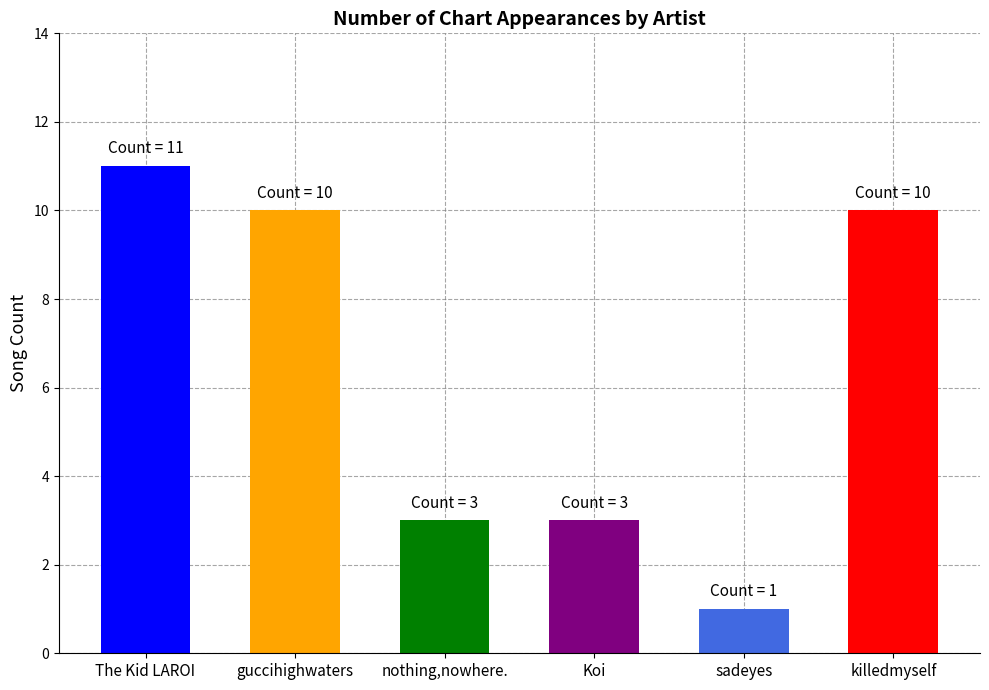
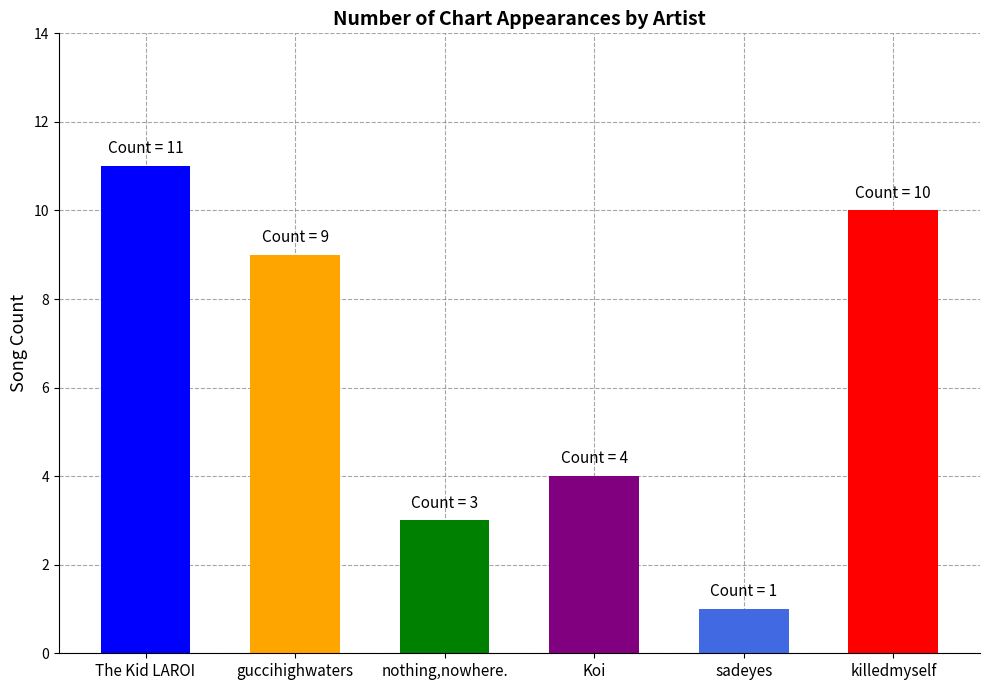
  {
    "The Kid LAROI": 11,
-   "guccihighwaters": 10,
+   "guccihighwaters": 9,
    "nothing,nowhere.": 3,
-   "Koi": 3,
+   "Koi": 4,
    "sadeyes": 1,
    "killedmyself": 10
  }
